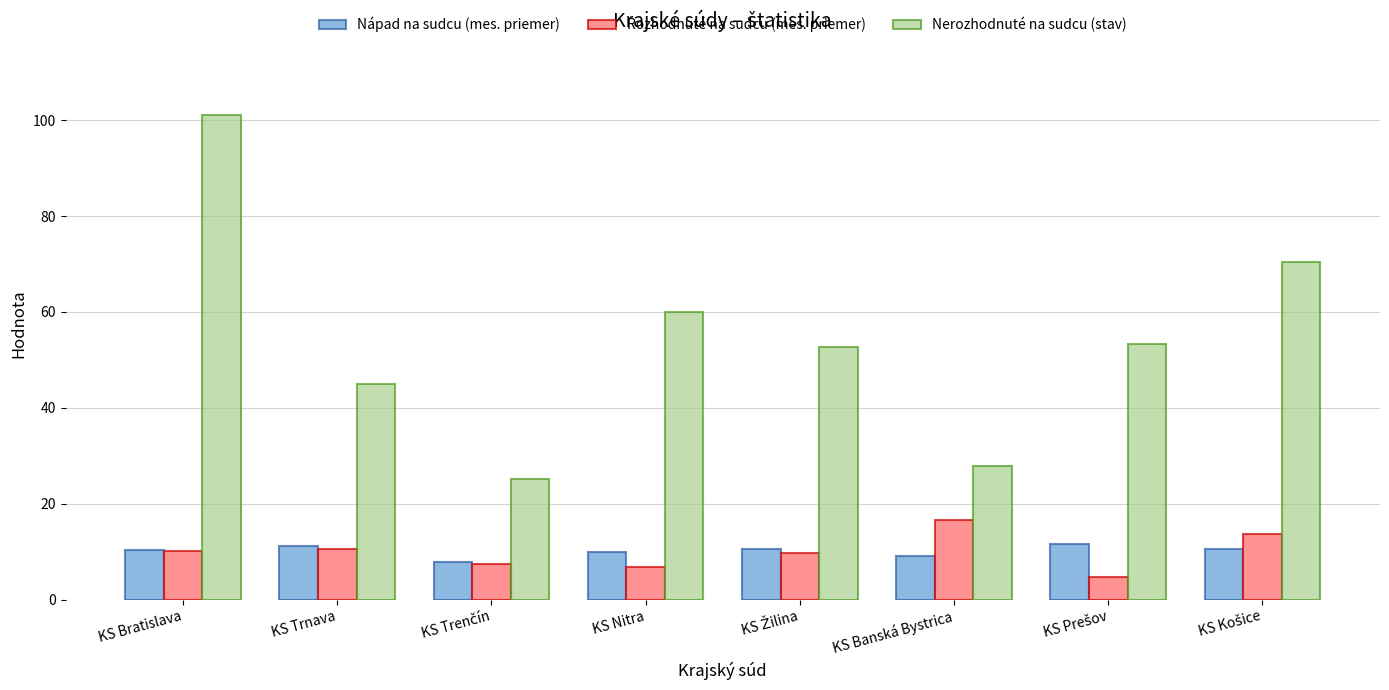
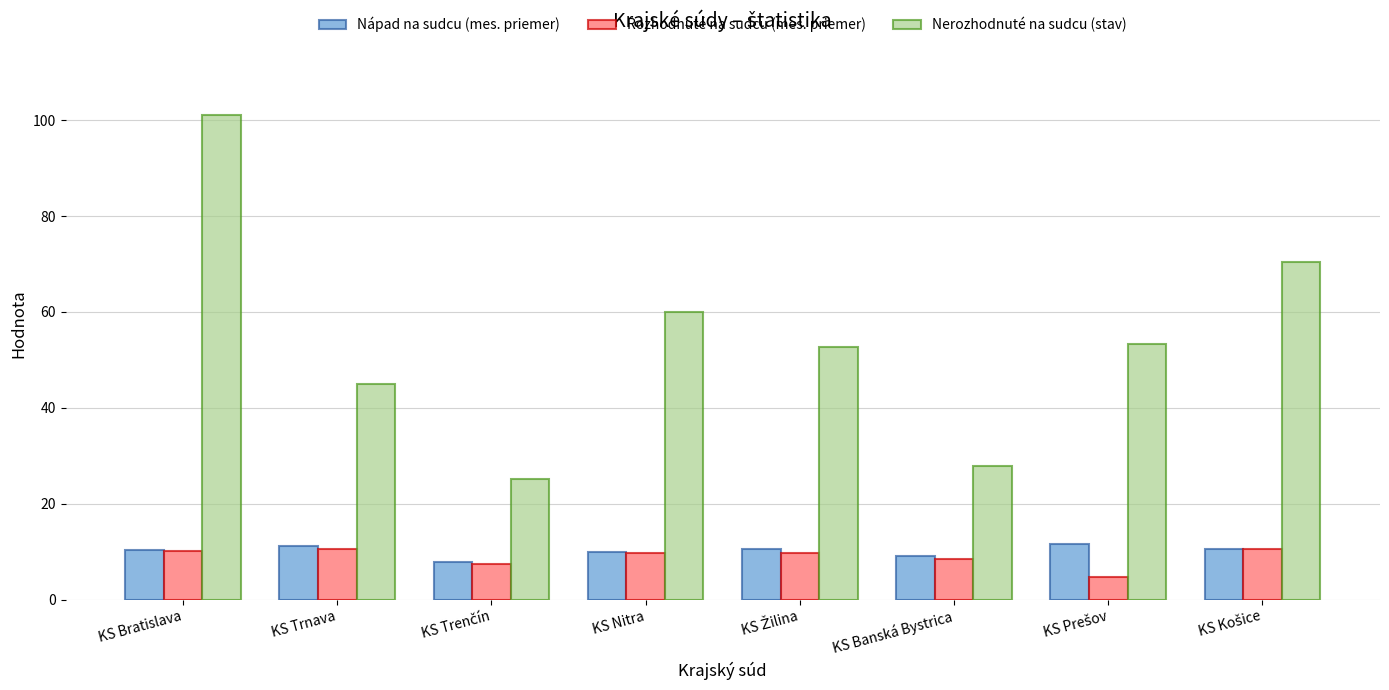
  {
    "Nápad na sudcu (mes. priemer)": {
      "KS Bratislava": 10,
      "KS Trnava": 11,
      "KS Trenčín": 8,
      "KS Nitra": 10,
      "KS Žilina": 10,
      "KS Banská Bystrica": 9,
      "KS Prešov": 12,
      "KS Košice": 10
    },
    "Rozhodnuté na sudcu (mes. priemer)": {
      "KS Bratislava": 10,
      "KS Trnava": 11,
      "KS Trenčín": 7,
-     "KS Nitra": 7,
+     "KS Nitra": 10,
      "KS Žilina": 10,
-     "KS Banská Bystrica": 17,
+     "KS Banská Bystrica": 8,
      "KS Prešov": 5,
-     "KS Košice": 14
+     "KS Košice": 10
    },
    "Nerozhodnuté na sudcu (stav)": {
      "KS Bratislava": 101,
      "KS Trnava": 45,
      "KS Trenčín": 25,
      "KS Nitra": 60,
      "KS Žilina": 53,
      "KS Banská Bystrica": 28,
      "KS Prešov": 53,
      "KS Košice": 70
    }
  }
